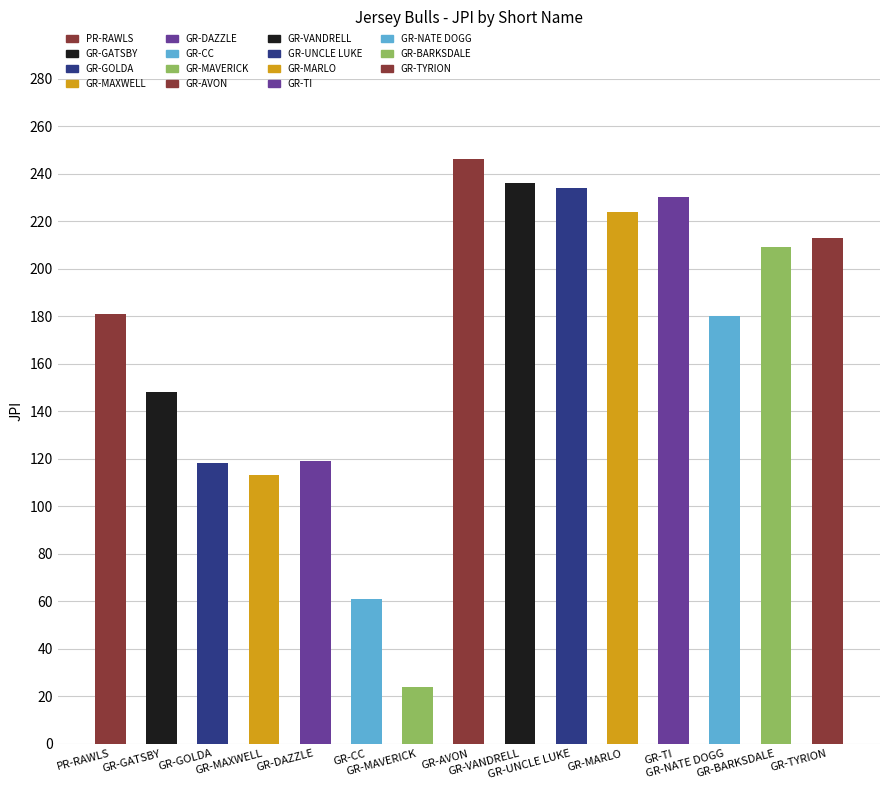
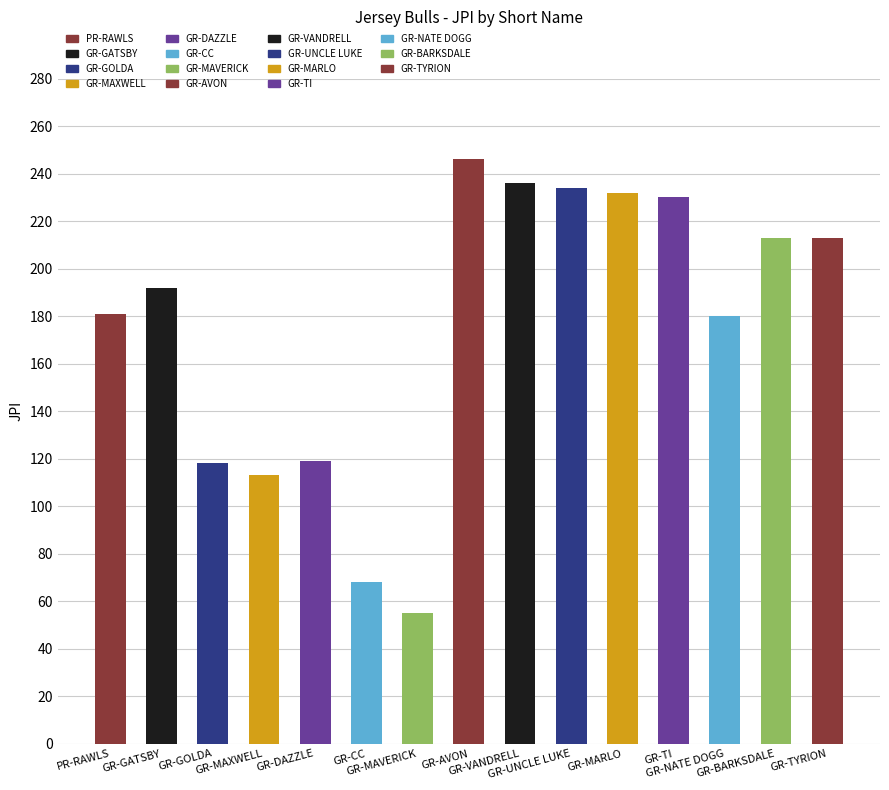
  {
    "PR-RAWLS": 181,
-   "GR-GATSBY": 148,
+   "GR-GATSBY": 192,
    "GR-GOLDA": 118,
    "GR-MAXWELL": 113,
    "GR-DAZZLE": 119,
-   "GR-CC": 61,
-   "GR-MAVERICK": 24,
+   "GR-CC": 68,
+   "GR-MAVERICK": 55,
    "GR-AVON": 246,
    "GR-VANDRELL": 236,
    "GR-UNCLE LUKE": 234,
-   "GR-MARLO": 224,
+   "GR-MARLO": 232,
    "GR-TI": 230,
    "GR-NATE DOGG": 180,
-   "GR-BARKSDALE": 209,
+   "GR-BARKSDALE": 213,
    "GR-TYRION": 213
  }
